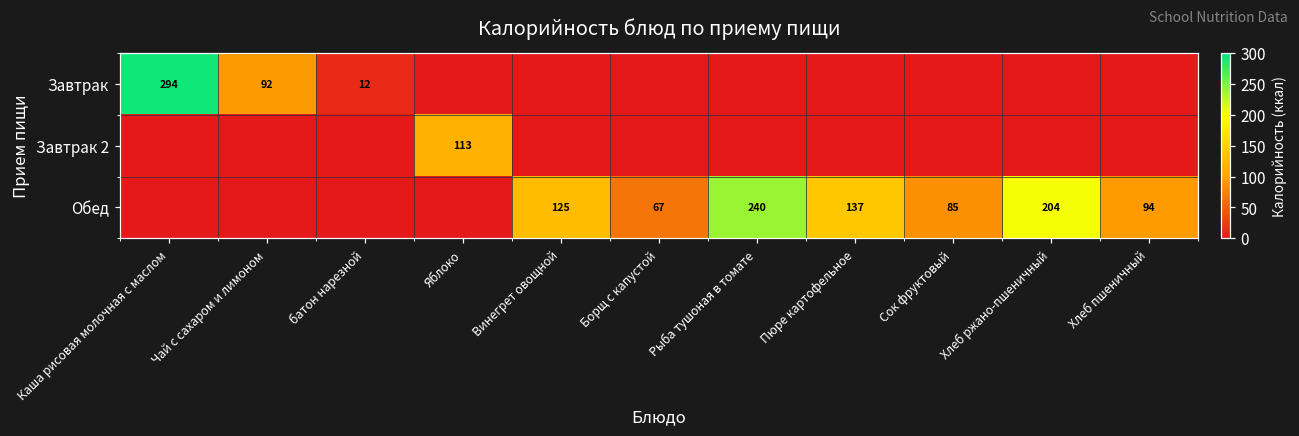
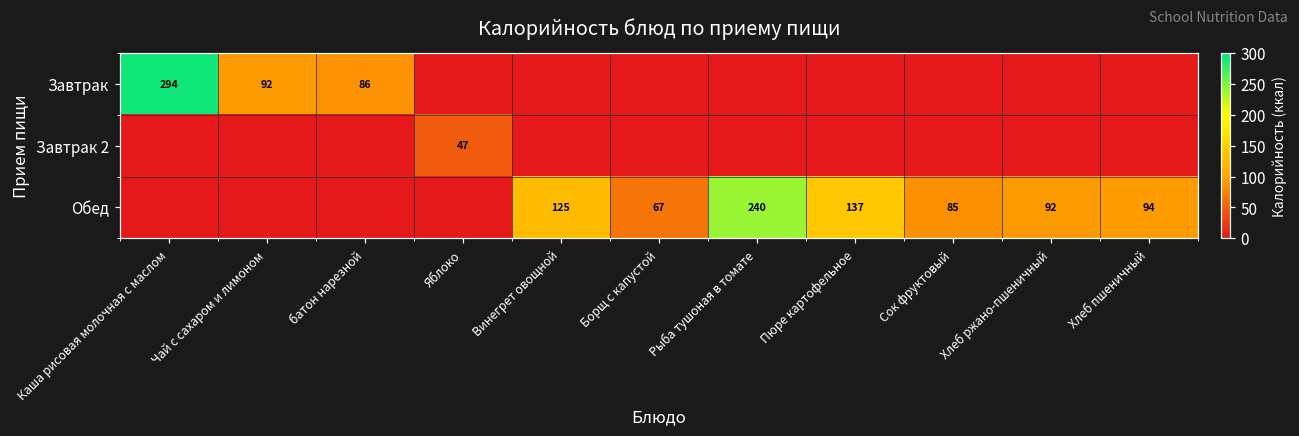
  {
    "Завтрак": {
      "Каша рисовая молочная с маслом": 294,
      "Чай с сахаром и лимоном": 92,
-     "батон нарезной": 12
+     "батон нарезной": 86
    },
    "Завтрак 2": {
-     "Яблоко": 113
+     "Яблоко": 47
    },
    "Обед": {
      "Винегрет овощной": 125,
      "Борщ с капустой": 67,
      "Рыба тушоная в томате": 240,
      "Пюре картофельное": 137,
      "Сок фруктовый": 85,
-     "Хлеб ржано-пшеничный": 204,
+     "Хлеб ржано-пшеничный": 92,
      "Хлеб пшеничный": 94
    }
  }
